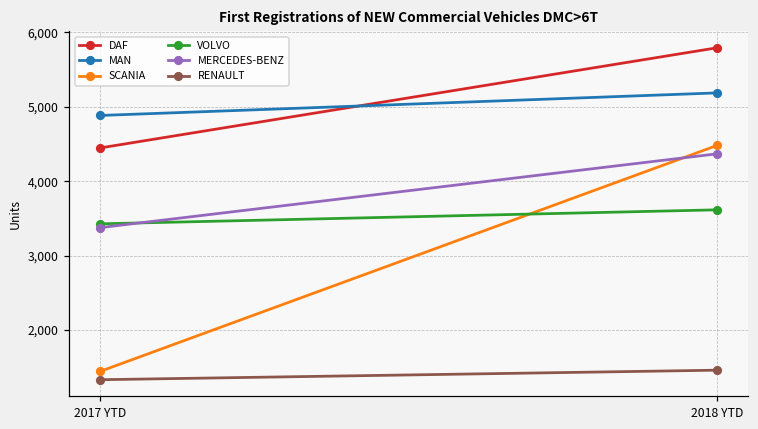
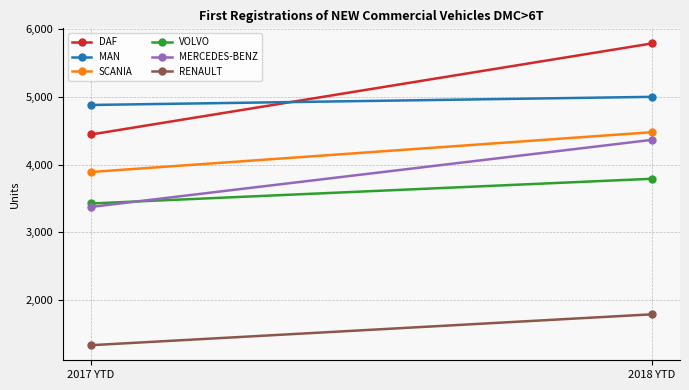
  {
    "DAF": {
      "2017 YTD": "4,400",
      "2018 YTD": "5,800"
    },
    "MAN": {
      "2017 YTD": "4,900",
-     "2018 YTD": "5,200"
+     "2018 YTD": "5,000"
    },
    "SCANIA": {
-     "2017 YTD": "1,400",
+     "2017 YTD": "3,900",
      "2018 YTD": "4,500"
    },
    "VOLVO": {
      "2017 YTD": "3,400",
-     "2018 YTD": "3,600"
+     "2018 YTD": "3,800"
    },
    "MERCEDES-BENZ": {
      "2017 YTD": "3,400",
      "2018 YTD": "4,400"
    },
    "RENAULT": {
      "2017 YTD": "1,300",
-     "2018 YTD": "1,500"
+     "2018 YTD": "1,800"
    }
  }
